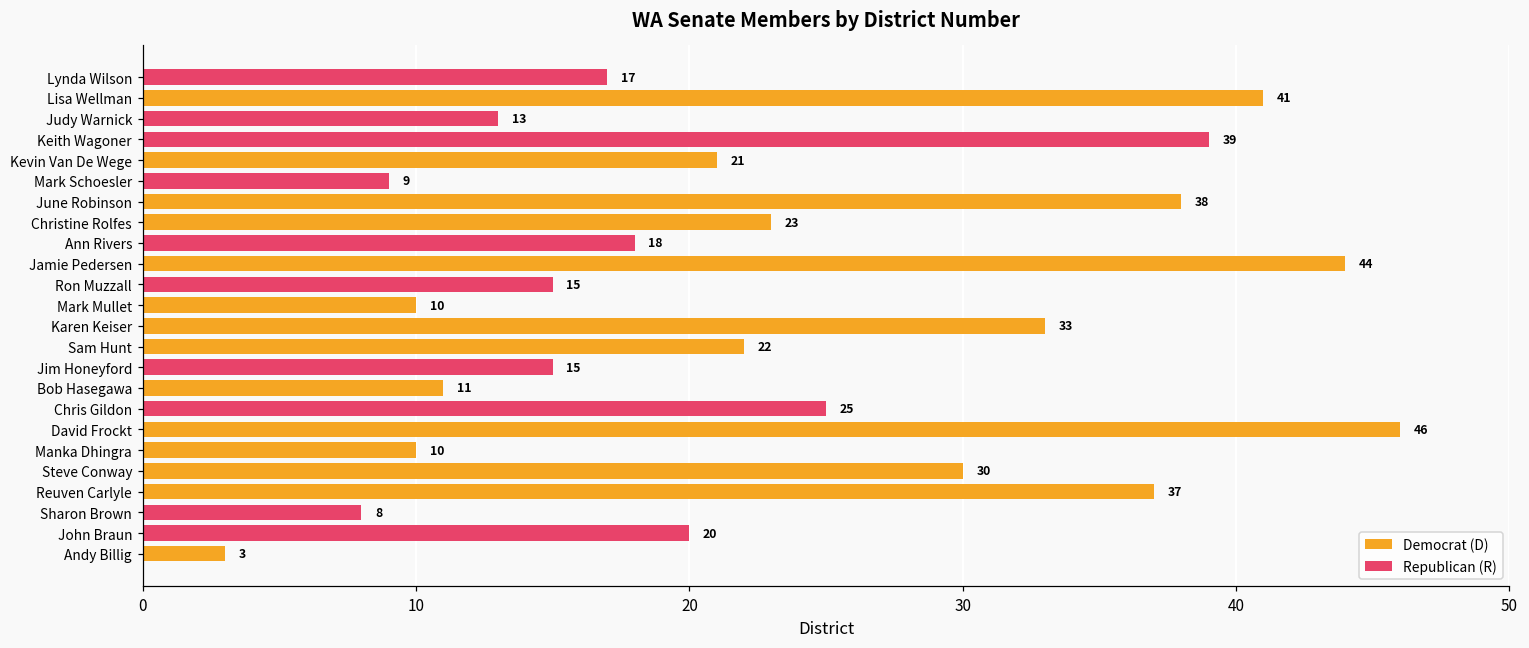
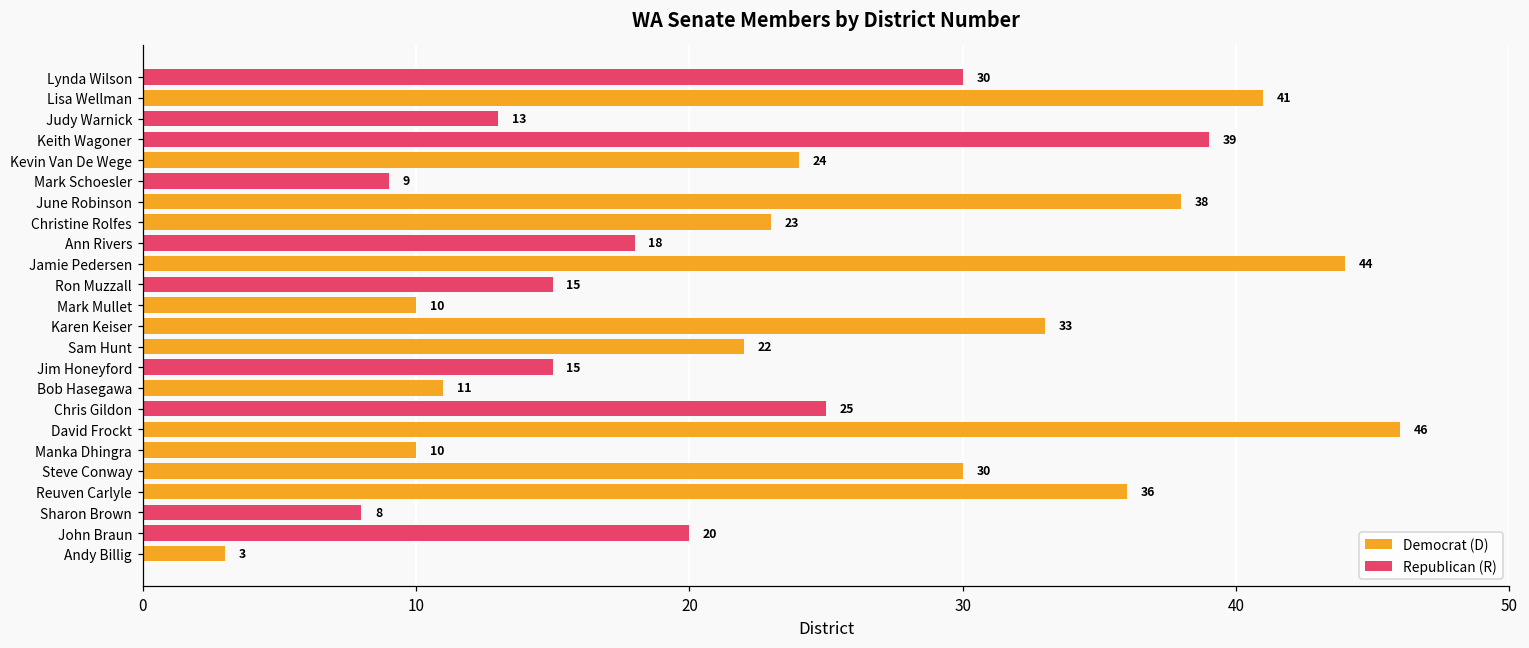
  {
-   "Lynda Wilson": 17,
+   "Lynda Wilson": 30,
    "Lisa Wellman": 41,
    "Judy Warnick": 13,
    "Keith Wagoner": 39,
-   "Kevin Van De Wege": 21,
+   "Kevin Van De Wege": 24,
    "Mark Schoesler": 9,
    "June Robinson": 38,
    "Christine Rolfes": 23,
    "Ann Rivers": 18,
    "Jamie Pedersen": 44,
    "Ron Muzzall": 15,
    "Mark Mullet": 10,
    "Karen Keiser": 33,
    "Sam Hunt": 22,
    "Jim Honeyford": 15,
    "Bob Hasegawa": 11,
    "Chris Gildon": 25,
    "David Frockt": 46,
    "Manka Dhingra": 10,
    "Steve Conway": 30,
-   "Reuven Carlyle": 37,
+   "Reuven Carlyle": 36,
    "Sharon Brown": 8,
    "John Braun": 20,
    "Andy Billig": 3
  }
